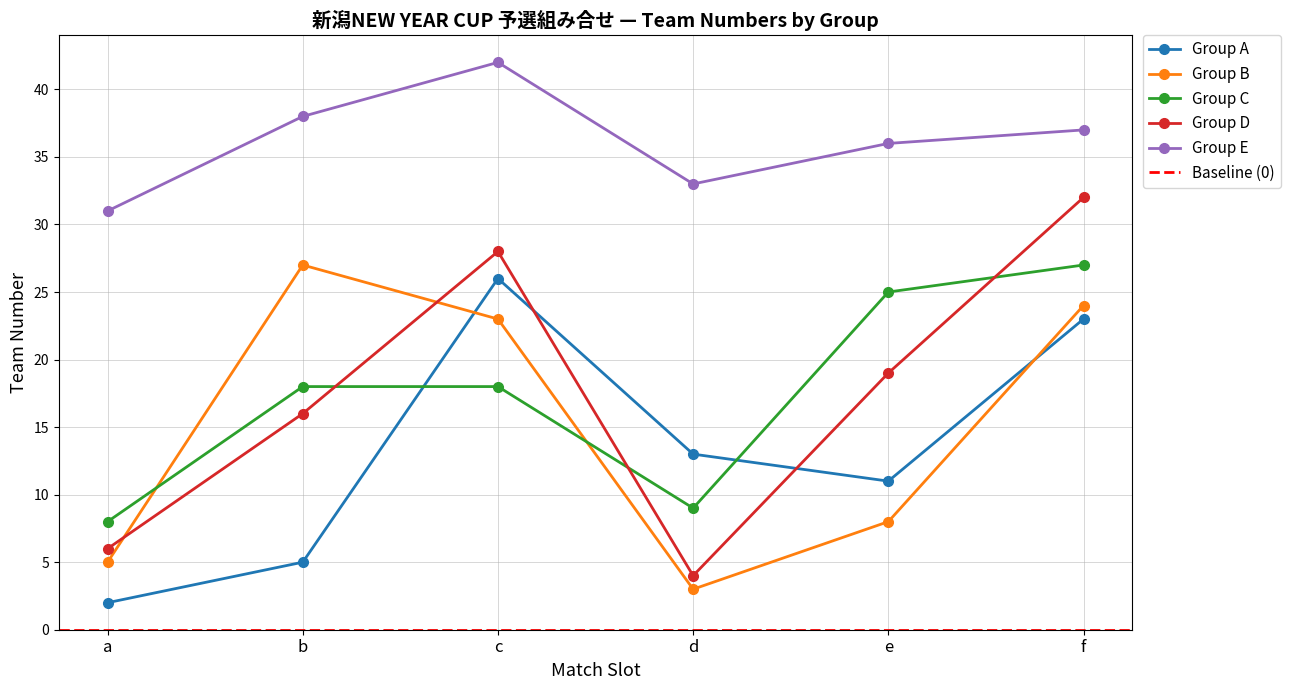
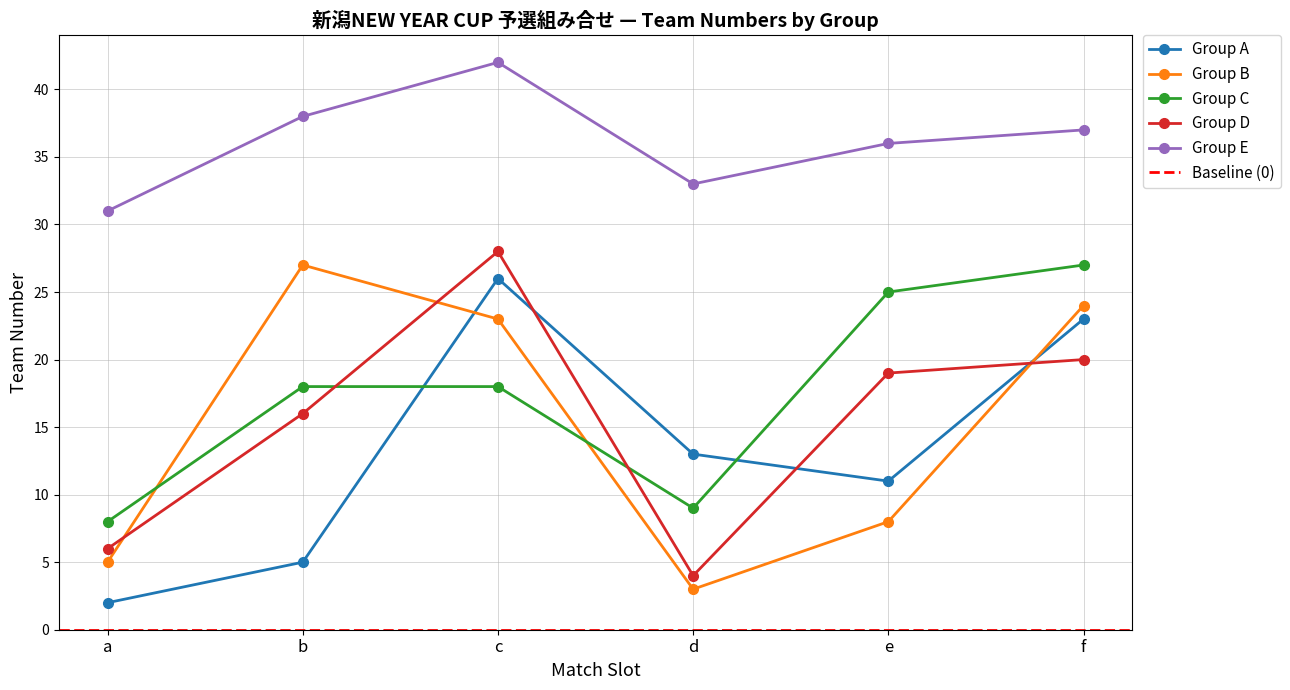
  {
    "Group A": {
      "a": 2,
      "b": 5,
      "c": 26,
      "d": 13,
      "e": 11,
      "f": 23
    },
    "Group B": {
      "a": 5,
      "b": 27,
      "c": 23,
      "d": 3,
      "e": 8,
      "f": 24
    },
    "Group C": {
      "a": 8,
      "b": 18,
      "c": 18,
      "d": 9,
      "e": 25,
      "f": 27
    },
    "Group D": {
      "a": 6,
      "b": 16,
      "c": 28,
      "d": 4,
      "e": 19,
-     "f": 32
+     "f": 20
    },
    "Group E": {
      "a": 31,
      "b": 38,
      "c": 42,
      "d": 33,
      "e": 36,
      "f": 37
    }
  }
